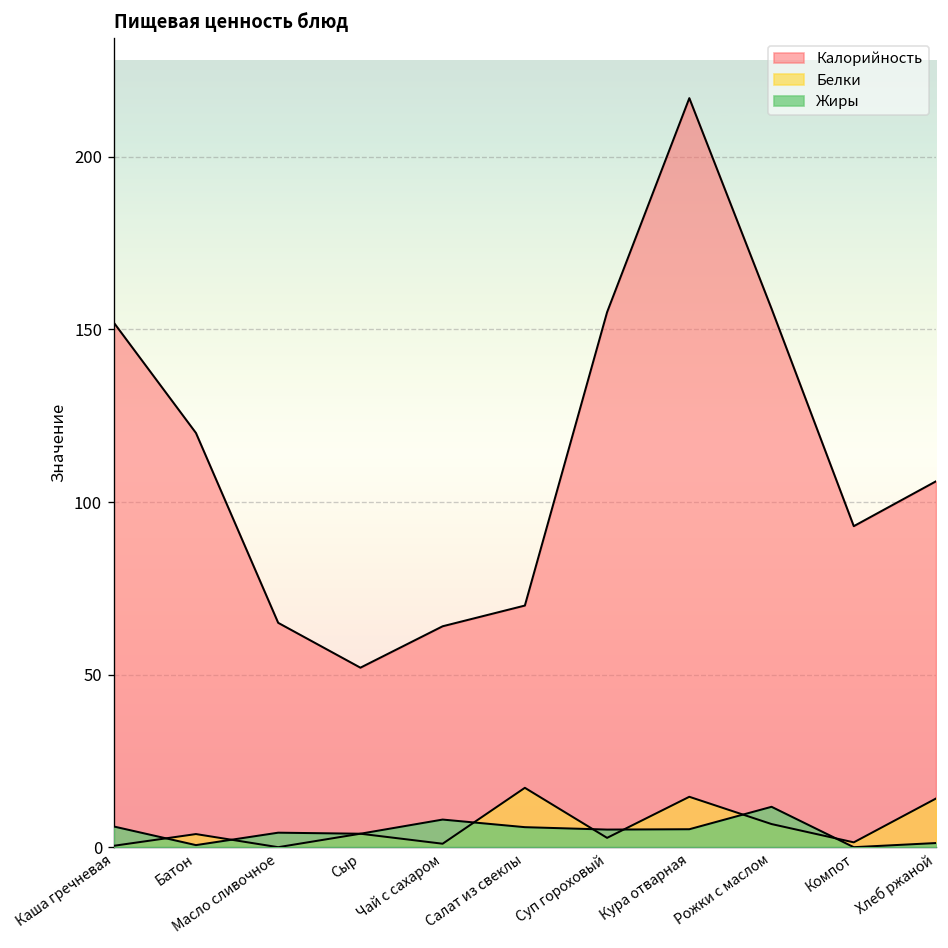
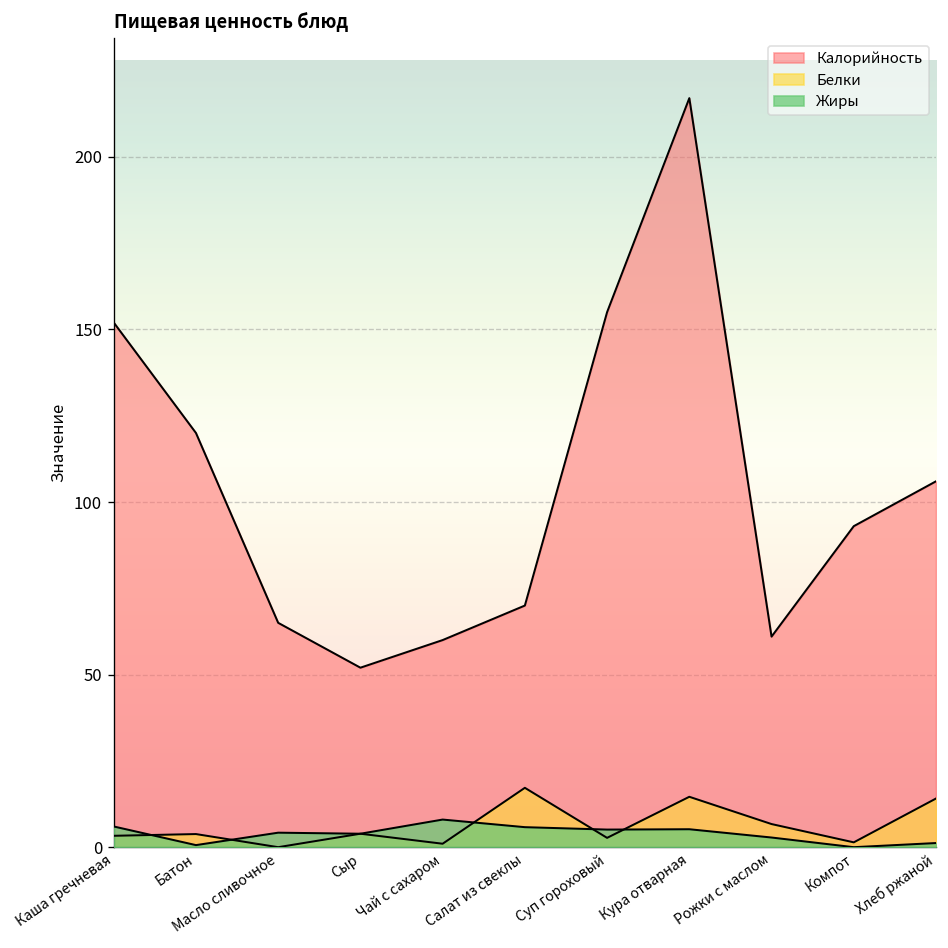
  {
    "Калорийность": {
      "Каша гречневая": 152,
      "Батон": 120,
      "Масло сливочное": 65,
      "Сыр": 52,
-     "Чай с сахаром": 64,
+     "Чай с сахаром": 60,
      "Салат из свеклы": 70,
      "Суп гороховый": 155,
      "Кура отварная": 217,
-     "Рожки с маслом": 156,
+     "Рожки с маслом": 61,
      "Компот": 93,
      "Хлеб ржаной": 106
    },
    "Белки": {
-     "Каша гречневая": 0,
+     "Каша гречневая": 3,
      "Батон": 4,
      "Масло сливочное": 0,
      "Чай с сахаром": 1,
      "Салат из свеклы": 17,
      "Суп гороховый": 3,
      "Кура отварная": 15,
      "Рожки с маслом": 7,
      "Компот": 1,
      "Хлеб ржаной": 14
    },
    "Жиры": {
      "Каша гречневая": 6,
      "Батон": 1,
      "Масло сливочное": 4,
      "Чай с сахаром": 8,
      "Салат из свеклы": 6,
      "Суп гороховый": 5,
      "Кура отварная": 5,
-     "Рожки с маслом": 12,
+     "Рожки с маслом": 3,
      "Компот": 0,
      "Хлеб ржаной": 1
    }
  }
